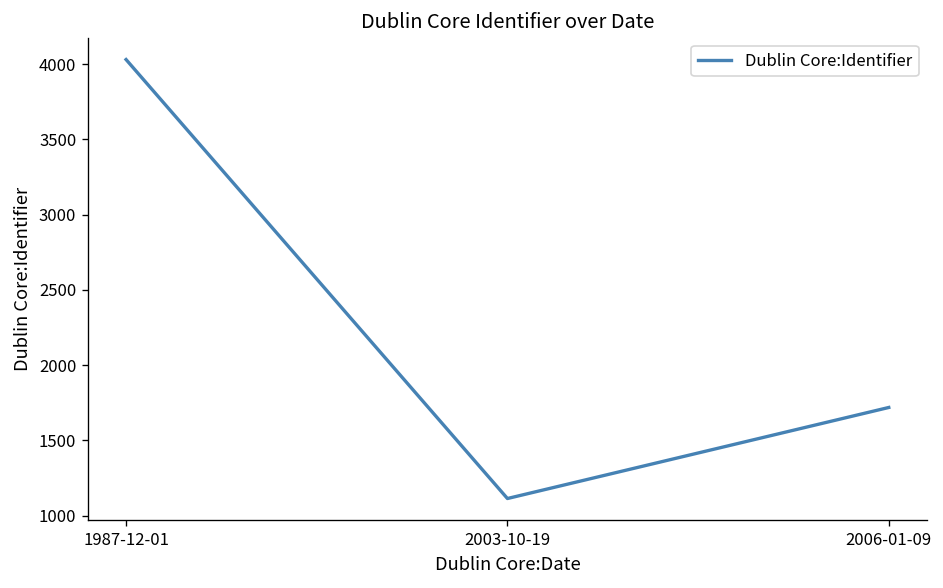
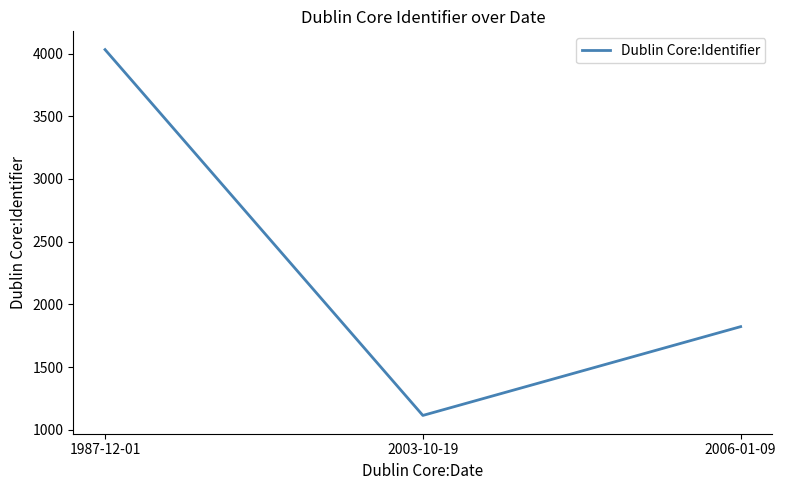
  {
    "1987-12-01": 4030,
    "2003-10-19": 1110,
-   "2006-01-09": 1720
+   "2006-01-09": 1820
  }
